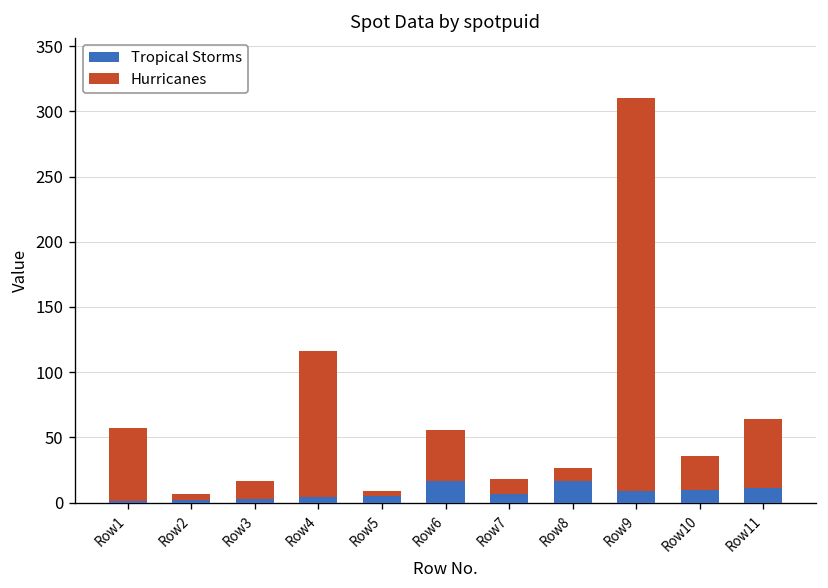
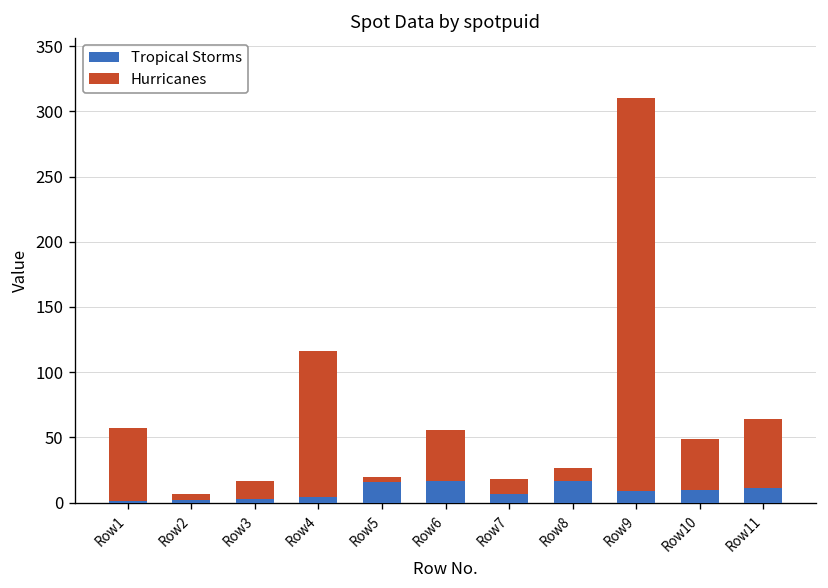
  {
    "Tropical Storms": {
      "Row3": 3,
      "Row4": 4,
-     "Row5": 5,
+     "Row5": 16,
      "Row6": 17,
      "Row7": 7,
      "Row8": 17,
      "Row9": 9,
      "Row10": 10,
      "Row11": 11
    },
    "Hurricanes": {
      "Row1": 56,
      "Row2": 5,
      "Row3": 14,
      "Row4": 112,
      "Row5": 4,
      "Row6": 39,
      "Row7": 11,
      "Row8": 10,
      "Row9": 301,
-     "Row10": 26,
+     "Row10": 39,
      "Row11": 53
    }
  }
